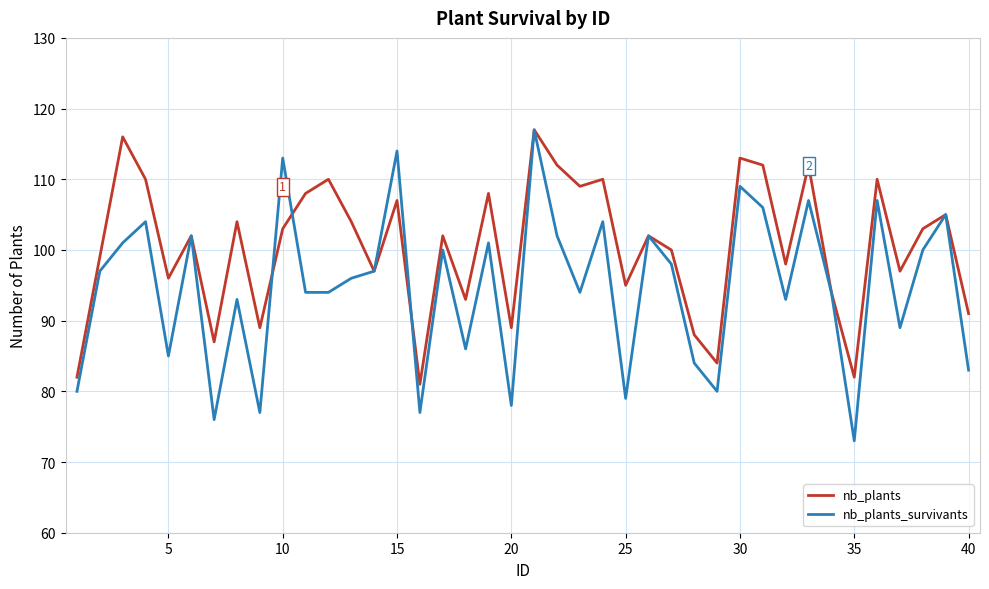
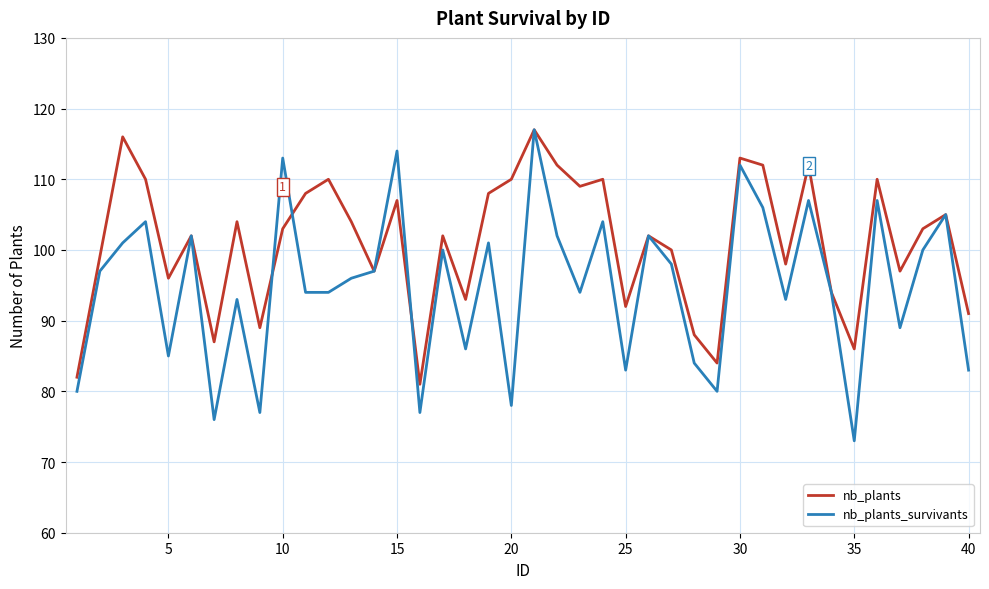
  {
    "nb_plants": {
      "5": 96,
      "10": 103,
      "15": 107,
-     "20": 89,
-     "25": 95,
+     "20": 110,
+     "25": 92,
      "30": 113,
-     "35": 82,
+     "35": 86,
      "40": 91
    },
    "nb_plants_survivants": {
      "5": 85,
      "10": 113,
      "15": 114,
      "20": 78,
-     "25": 79,
-     "30": 109,
+     "25": 83,
+     "30": 112,
      "35": 73,
      "40": 83
    }
  }
